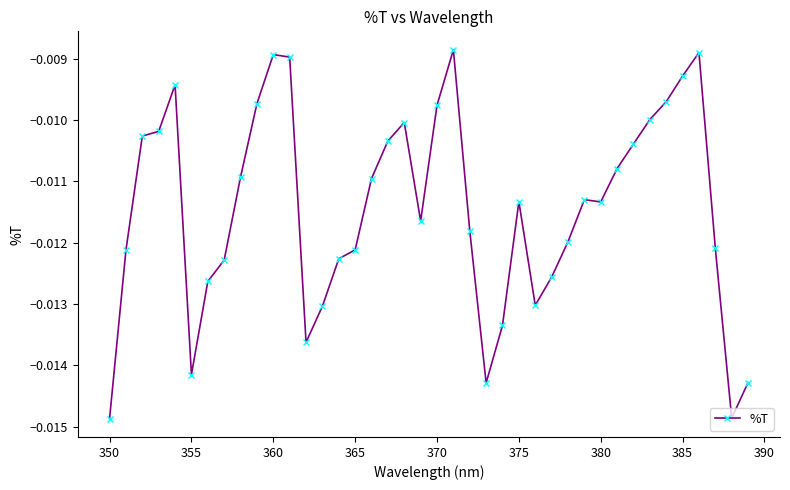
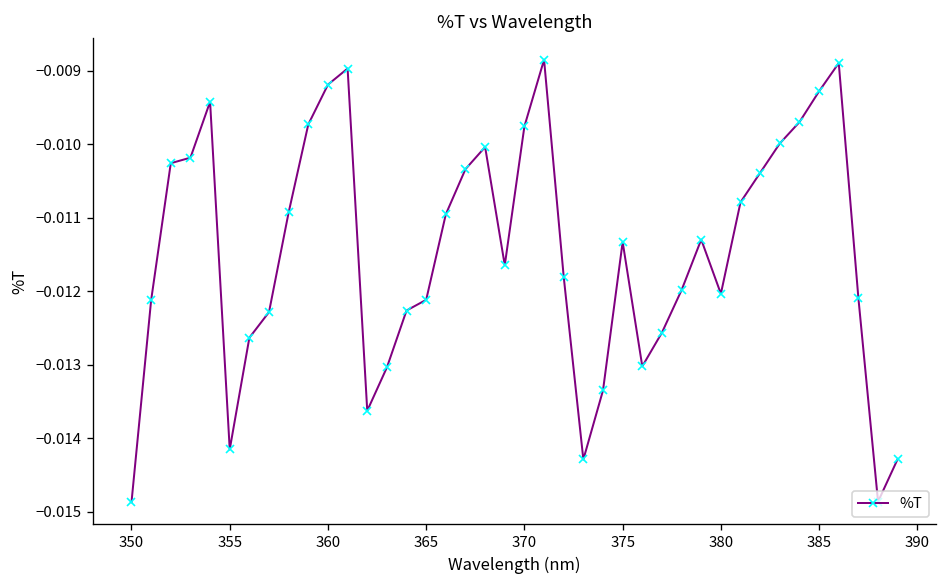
  {
    "350": -0.0149,
    "355": -0.0142,
-   "360": -0.0089,
+   "360": -0.0092,
    "365": -0.0121,
    "370": -0.0098,
    "375": -0.0113,
-   "380": -0.0113,
+   "380": -0.0120,
    "385": -0.0093
  }
